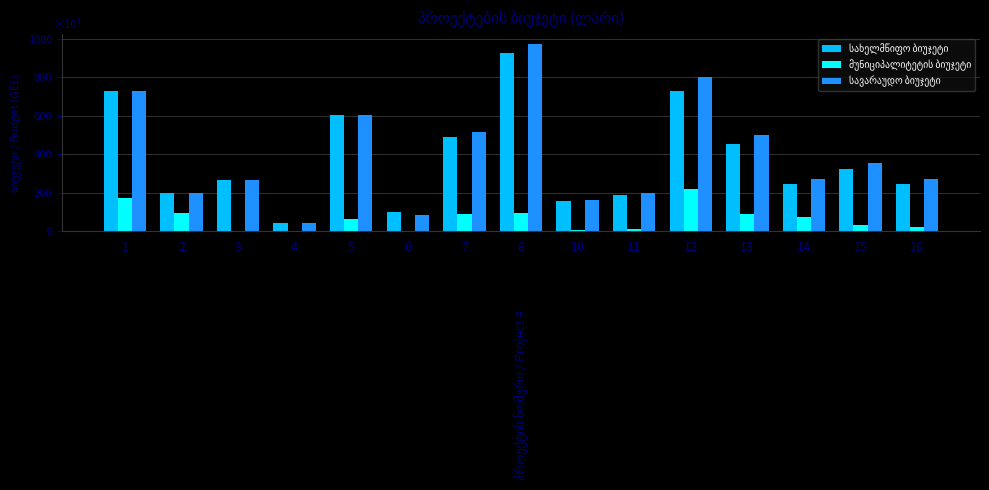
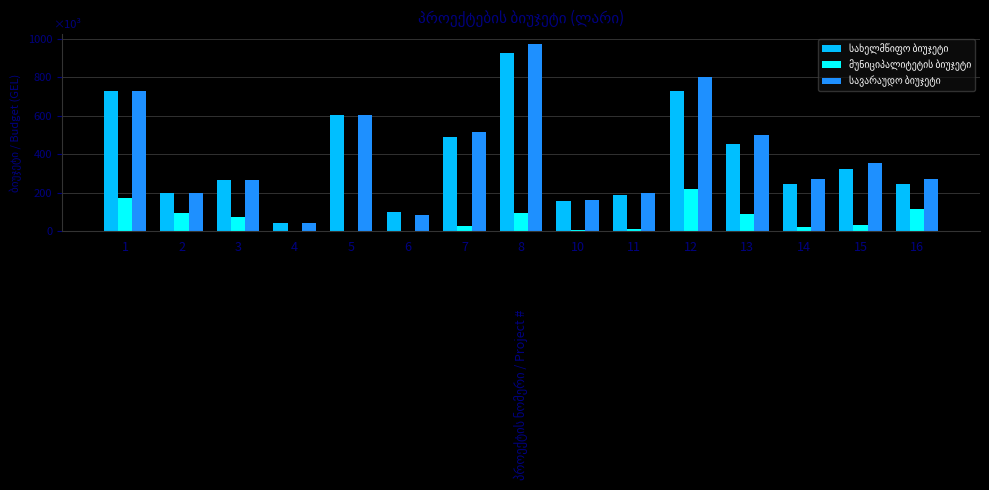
  {
    "მუნიციპალიტეტის ბიუჯეტი": {
      "1": 170,
      "2": 90,
-     "3": 0,
+     "3": 70,
      "4": 0,
-     "5": 60,
+     "5": 0,
      "6": 0,
-     "7": 90,
+     "7": 30,
      "8": 100,
      "12": 220,
      "13": 90,
-     "14": 80,
+     "14": 20,
      "15": 30,
-     "16": 20
+     "16": 110
    }
  }
